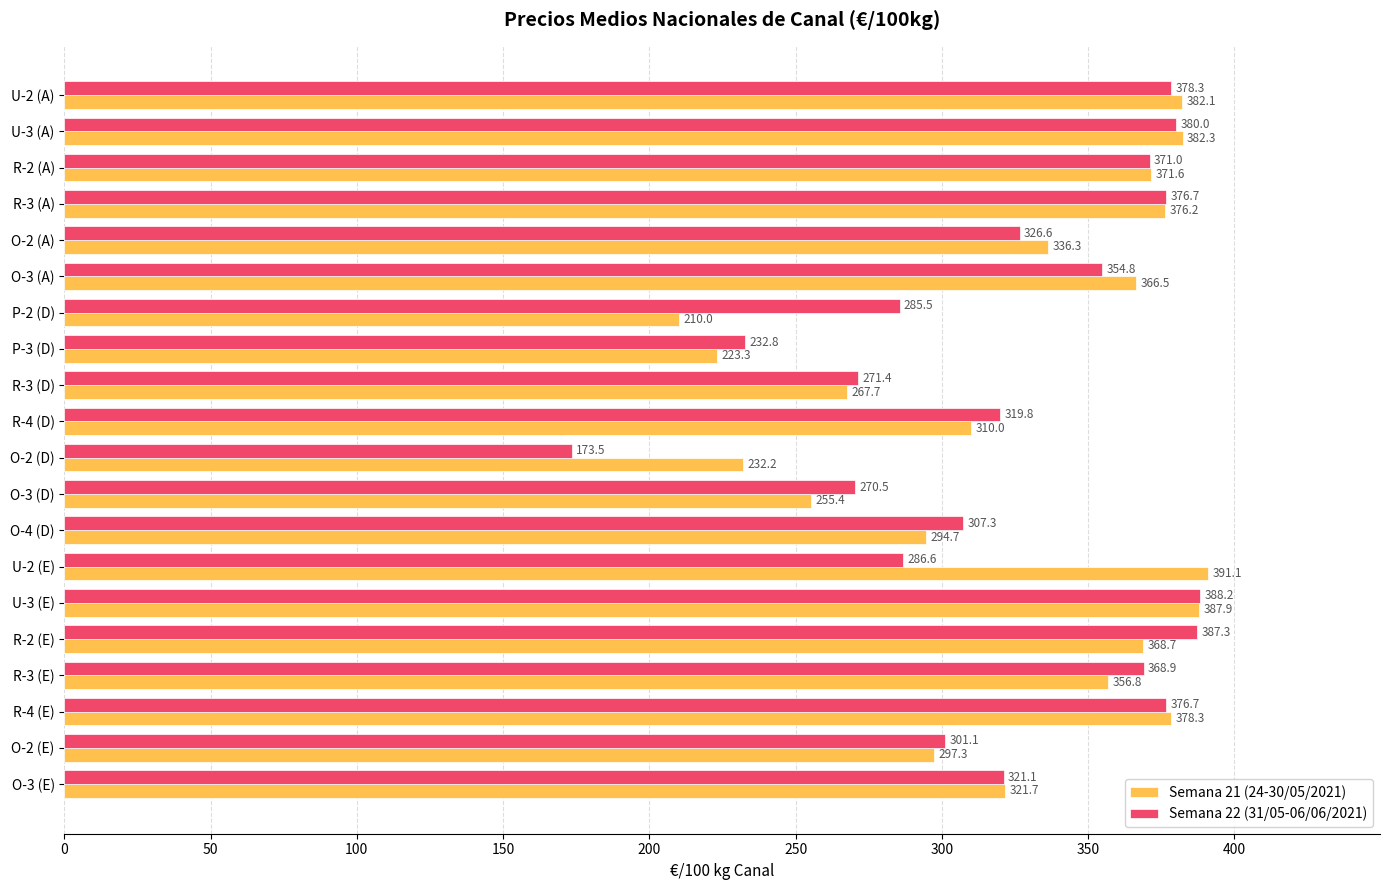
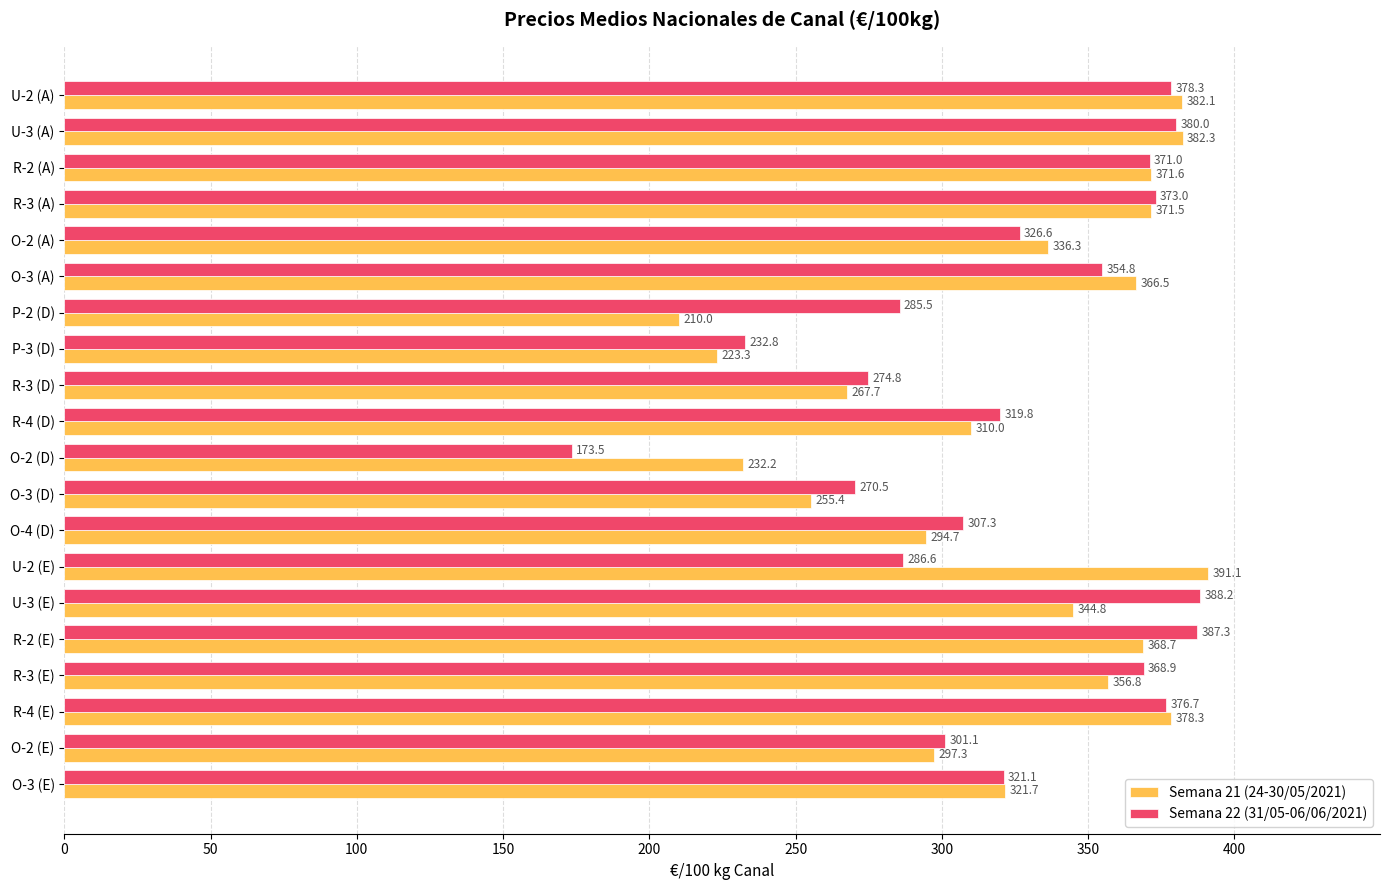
  {
    "Semana 21 (24-30/05/2021)": {
      "U-2 (A)": 382.1,
      "U-3 (A)": 382.3,
      "R-2 (A)": 371.6,
-     "R-3 (A)": 376.2,
+     "R-3 (A)": 371.5,
      "O-2 (A)": 336.3,
      "O-3 (A)": 366.5,
      "P-2 (D)": 210.0,
      "P-3 (D)": 223.3,
      "R-3 (D)": 267.7,
      "R-4 (D)": 310.0,
      "O-2 (D)": 232.2,
      "O-3 (D)": 255.4,
      "O-4 (D)": 294.7,
      "U-2 (E)": 391.1,
-     "U-3 (E)": 387.9,
+     "U-3 (E)": 344.8,
      "R-2 (E)": 368.7,
      "R-3 (E)": 356.8,
      "R-4 (E)": 378.3,
      "O-2 (E)": 297.3,
      "O-3 (E)": 321.7
    },
    "Semana 22 (31/05-06/06/2021)": {
      "U-2 (A)": 378.3,
      "U-3 (A)": 380.0,
      "R-2 (A)": 371.0,
-     "R-3 (A)": 376.7,
+     "R-3 (A)": 373.0,
      "O-2 (A)": 326.6,
      "O-3 (A)": 354.8,
      "P-2 (D)": 285.5,
      "P-3 (D)": 232.8,
-     "R-3 (D)": 271.4,
+     "R-3 (D)": 274.8,
      "R-4 (D)": 319.8,
      "O-2 (D)": 173.5,
      "O-3 (D)": 270.5,
      "O-4 (D)": 307.3,
      "U-2 (E)": 286.6,
      "U-3 (E)": 388.2,
      "R-2 (E)": 387.3,
      "R-3 (E)": 368.9,
      "R-4 (E)": 376.7,
      "O-2 (E)": 301.1,
      "O-3 (E)": 321.1
    }
  }
